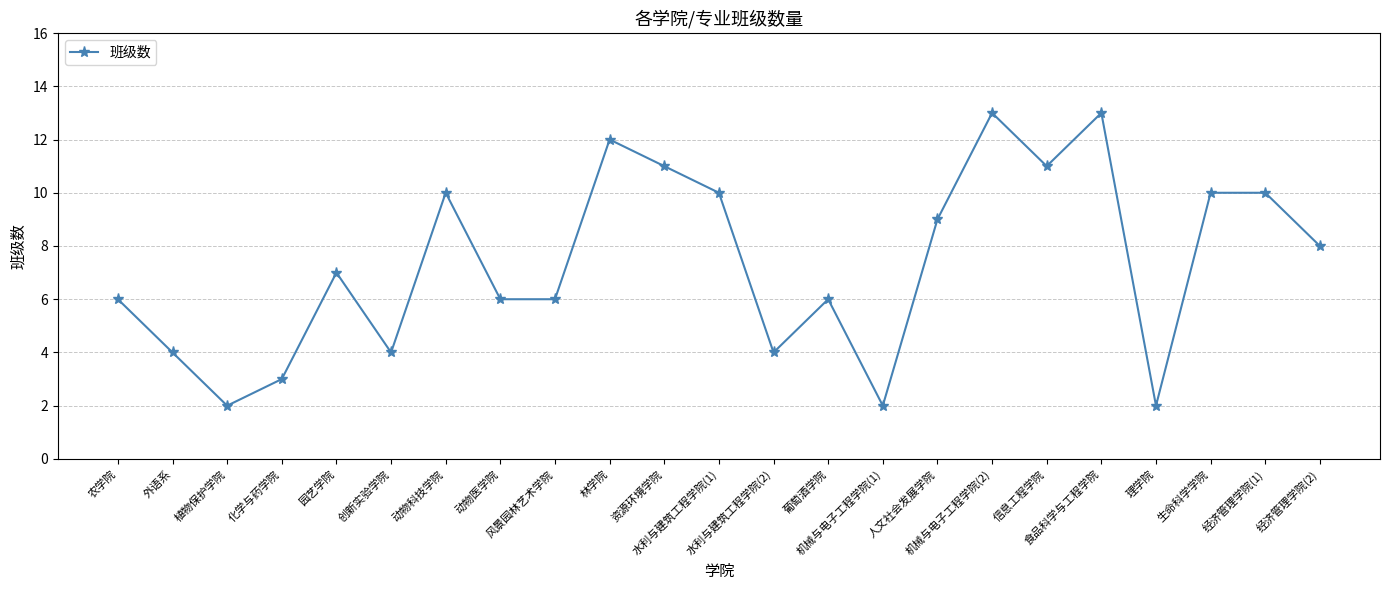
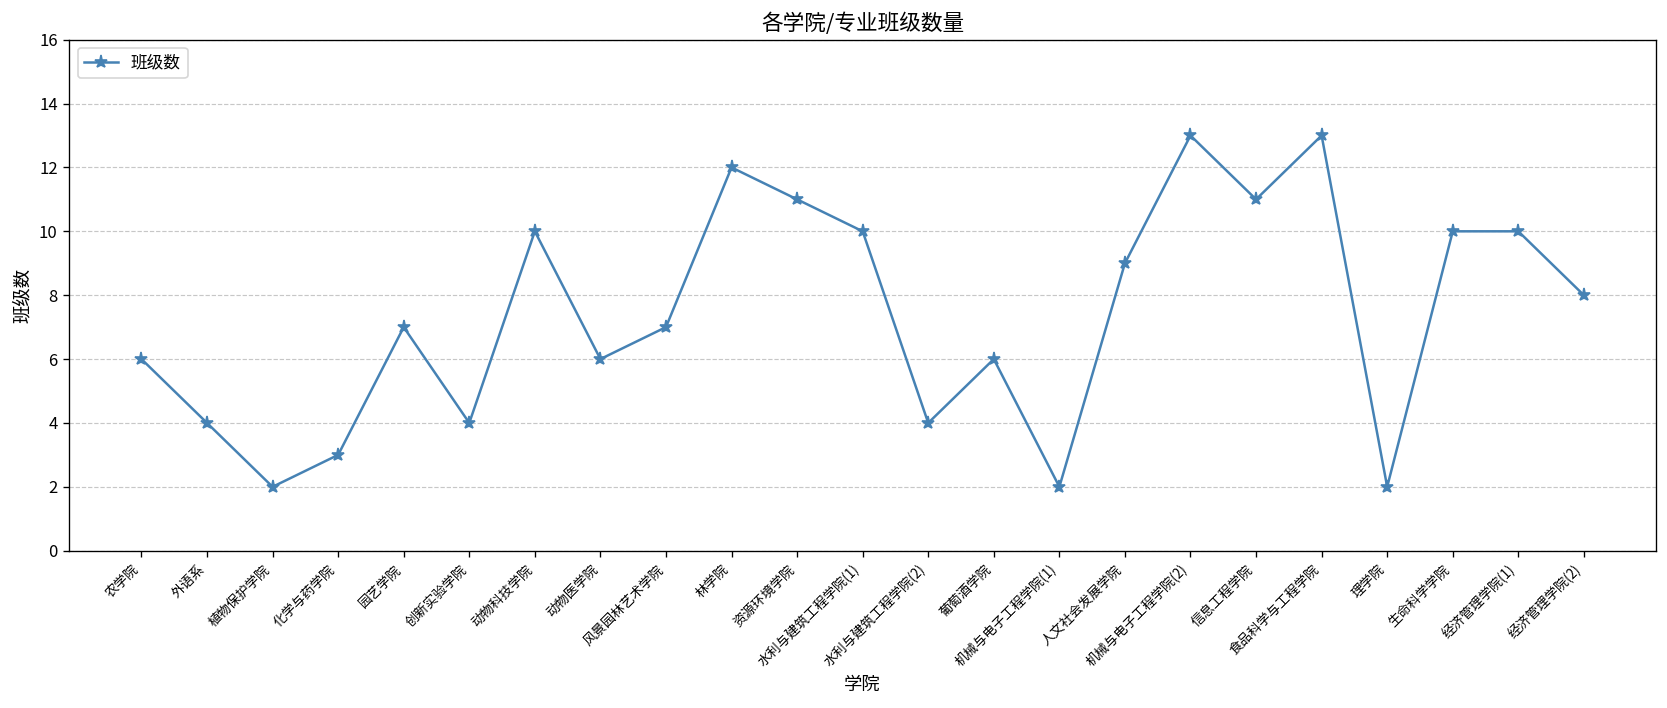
  {
    "农学院": 6,
    "外语系": 4,
    "植物保护学院": 2,
    "化学与药学院": 3,
    "园艺学院": 7,
    "创新实验学院": 4,
    "动物科技学院": 10,
    "动物医学院": 6,
-   "风景园林艺术学院": 6,
+   "风景园林艺术学院": 7,
    "林学院": 12,
    "资源环境学院": 11,
    "水利与建筑工程学院(1)": 10,
    "水利与建筑工程学院(2)": 4,
    "葡萄酒学院": 6,
    "机械与电子工程学院(1)": 2,
    "人文社会发展学院": 9,
    "机械与电子工程学院(2)": 13,
    "信息工程学院": 11,
    "食品科学与工程学院": 13,
    "理学院": 2,
    "生命科学学院": 10,
    "经济管理学院(1)": 10,
    "经济管理学院(2)": 8
  }
